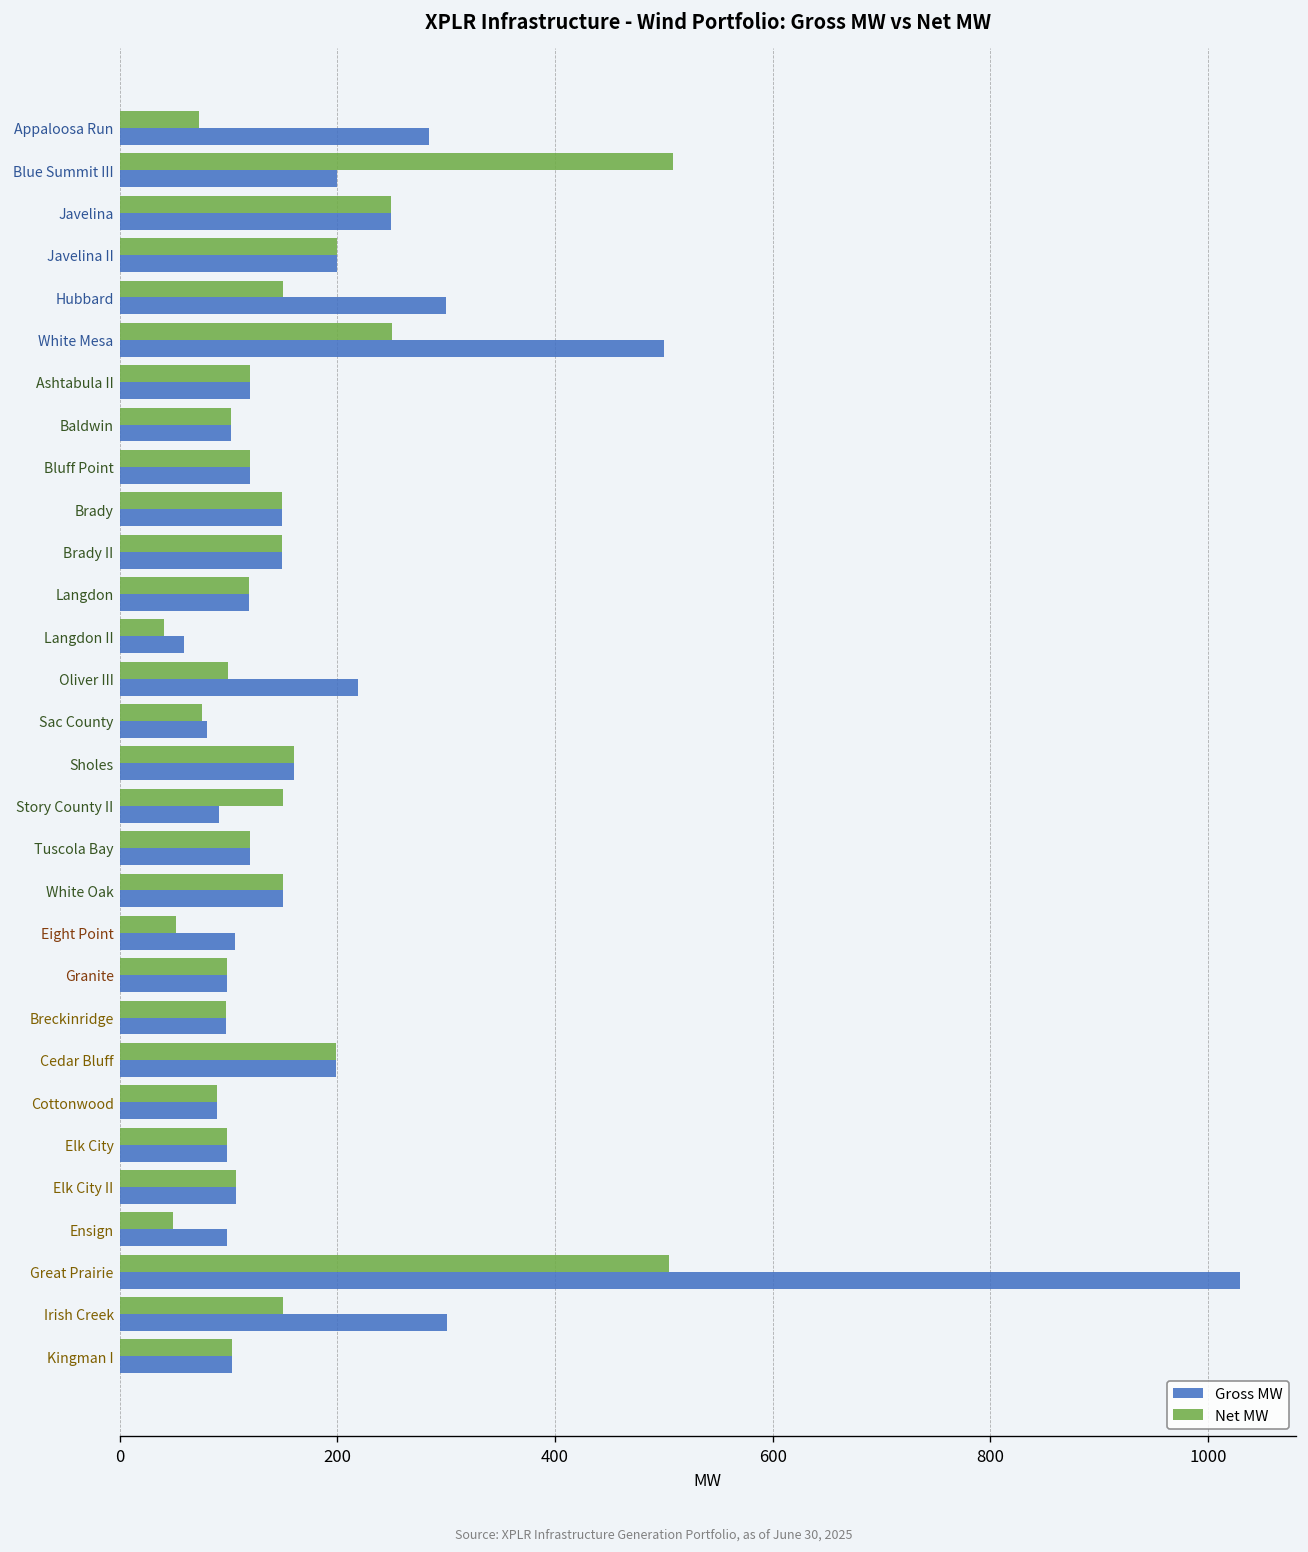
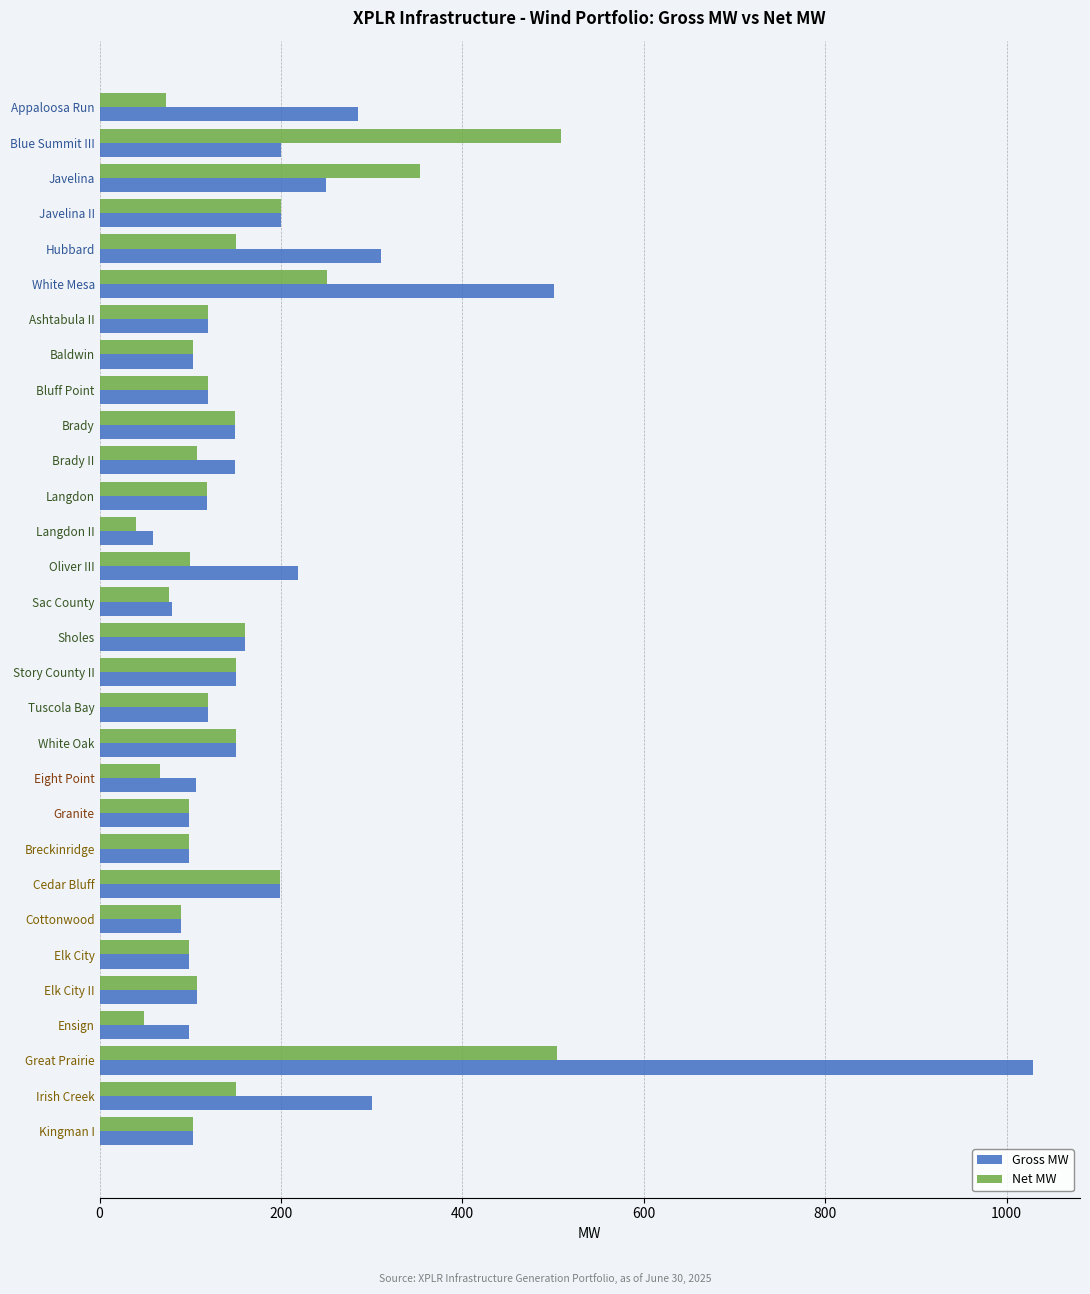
  {
    "Gross MW": {
      "Appaloosa Run": 280,
      "Blue Summit III": 200,
      "Javelina": 250,
      "Javelina II": 200,
-     "Hubbard": 300,
+     "Hubbard": 310,
      "White Mesa": 500,
      "Ashtabula II": 120,
      "Baldwin": 100,
      "Bluff Point": 120,
      "Brady": 150,
      "Brady II": 150,
      "Langdon": 120,
      "Langdon II": 60,
      "Oliver III": 220,
      "Sac County": 80,
      "Sholes": 160,
-     "Story County II": 90,
+     "Story County II": 150,
      "Tuscola Bay": 120,
      "White Oak": 150,
      "Eight Point": 110,
      "Granite": 100,
      "Breckinridge": 100,
      "Cedar Bluff": 200,
      "Cottonwood": 90,
      "Elk City": 100,
      "Elk City II": 110,
      "Ensign": 100,
      "Great Prairie": 1030,
      "Irish Creek": 300,
      "Kingman I": 100
    },
    "Net MW": {
      "Appaloosa Run": 70,
      "Blue Summit III": 510,
-     "Javelina": 250,
+     "Javelina": 350,
      "Javelina II": 200,
      "Hubbard": 150,
      "White Mesa": 250,
      "Ashtabula II": 120,
      "Baldwin": 100,
      "Bluff Point": 120,
      "Brady": 150,
-     "Brady II": 150,
+     "Brady II": 110,
      "Langdon": 120,
      "Langdon II": 40,
      "Oliver III": 100,
      "Sac County": 80,
      "Sholes": 160,
      "Story County II": 150,
      "Tuscola Bay": 120,
      "White Oak": 150,
-     "Eight Point": 50,
+     "Eight Point": 70,
      "Granite": 100,
      "Breckinridge": 100,
      "Cedar Bluff": 200,
      "Cottonwood": 90,
      "Elk City": 100,
      "Elk City II": 110,
      "Ensign": 50,
      "Great Prairie": 500,
      "Irish Creek": 150,
      "Kingman I": 100
    }
  }
